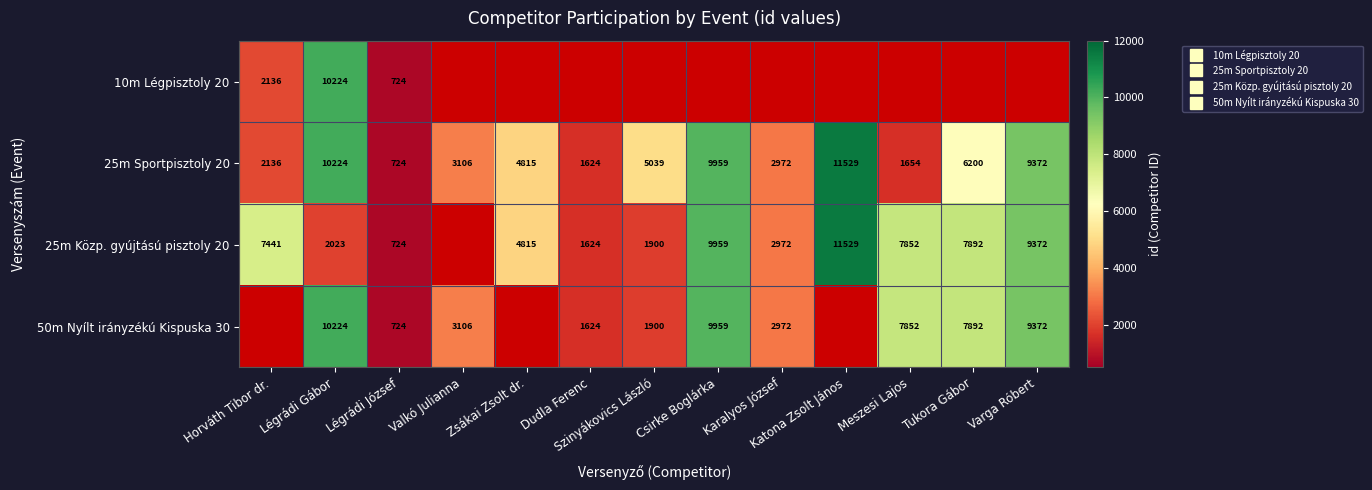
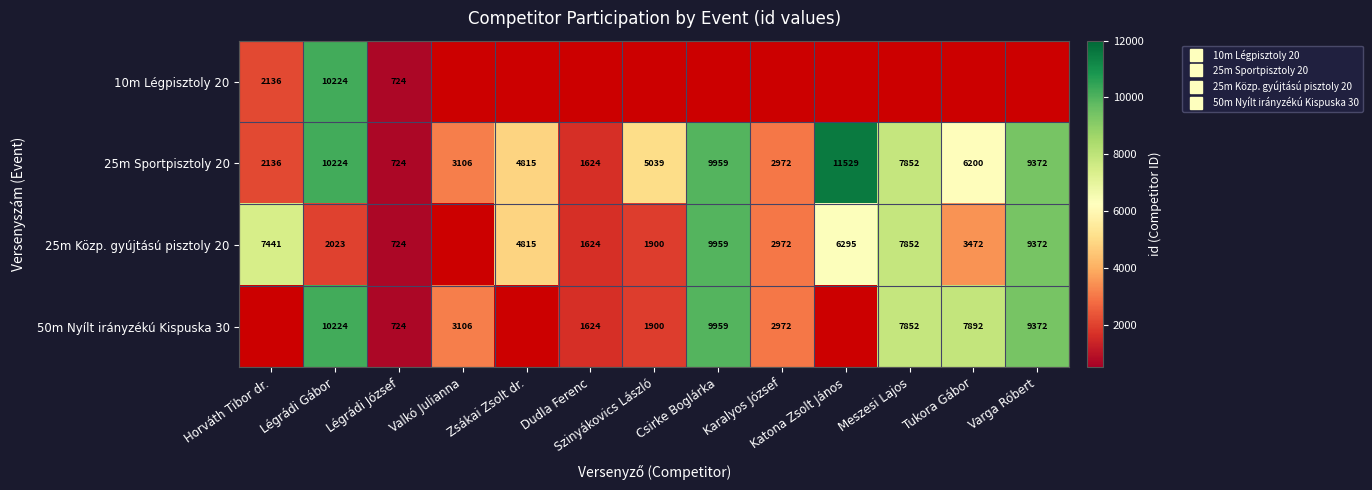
  {
    "10m Légpisztoly 20": {
      "Horváth Tibor dr.": 2136,
      "Légrádi Gábor": 10224,
      "Légrádi József": 724
    },
    "25m Sportpisztoly 20": {
      "Horváth Tibor dr.": 2136,
      "Légrádi Gábor": 10224,
      "Légrádi József": 724,
      "Valkó Julianna": 3106,
      "Zsákai Zsolt dr.": 4815,
      "Dudla Ferenc": 1624,
      "Szinyákovics László": 5039,
      "Csirke Boglárka": 9959,
      "Karalyos József": 2972,
      "Katona Zsolt János": 11529,
-     "Meszesi Lajos": 1654,
+     "Meszesi Lajos": 7852,
      "Tukora Gábor": 6200,
      "Varga Róbert": 9372
    },
    "25m Közp. gyújtású pisztoly 20": {
      "Horváth Tibor dr.": 7441,
      "Légrádi Gábor": 2023,
      "Légrádi József": 724,
      "Zsákai Zsolt dr.": 4815,
      "Dudla Ferenc": 1624,
      "Szinyákovics László": 1900,
      "Csirke Boglárka": 9959,
      "Karalyos József": 2972,
-     "Katona Zsolt János": 11529,
+     "Katona Zsolt János": 6295,
      "Meszesi Lajos": 7852,
-     "Tukora Gábor": 7892,
+     "Tukora Gábor": 3472,
      "Varga Róbert": 9372
    },
    "50m Nyílt irányzékú Kispuska 30": {
      "Légrádi Gábor": 10224,
      "Légrádi József": 724,
      "Valkó Julianna": 3106,
      "Dudla Ferenc": 1624,
      "Szinyákovics László": 1900,
      "Csirke Boglárka": 9959,
      "Karalyos József": 2972,
      "Meszesi Lajos": 7852,
      "Tukora Gábor": 7892,
      "Varga Róbert": 9372
    }
  }
